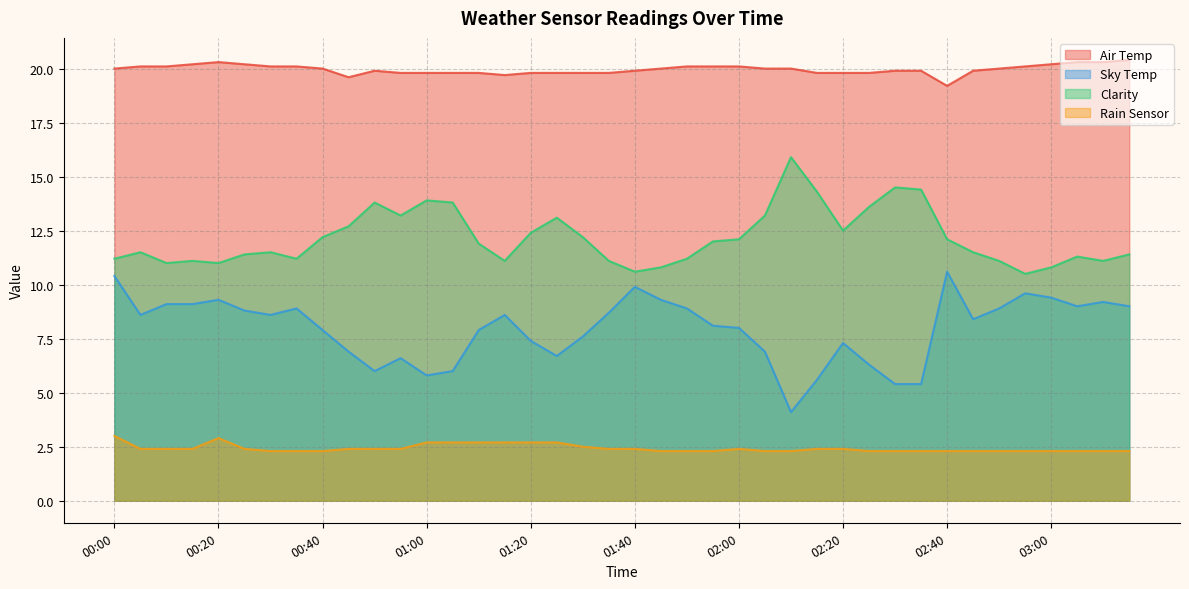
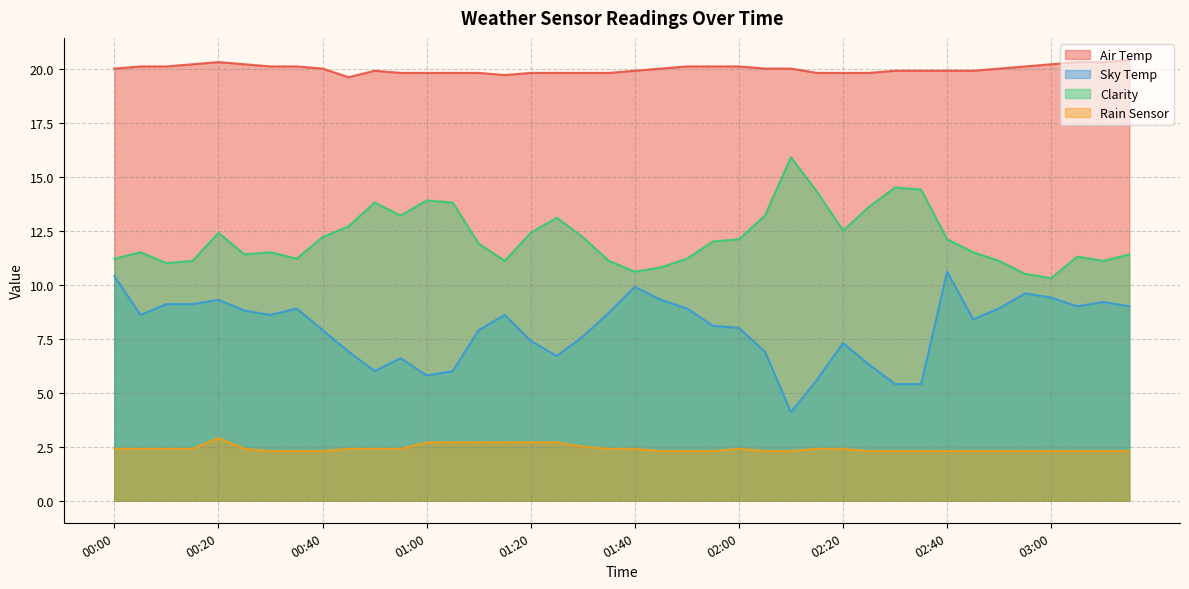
  {
    "Air Temp": {
      "00:00": 20.0,
      "00:20": 20.3,
      "00:40": 20.0,
      "01:00": 19.8,
      "01:20": 19.8,
      "01:40": 19.9,
      "02:00": 20.1,
      "02:20": 19.8,
-     "02:40": 19.2,
+     "02:40": 19.9,
      "03:00": 20.2
    },
    "Sky Temp": {
      "00:00": 10.4,
      "00:20": 9.3,
      "00:40": 7.9,
      "01:00": 5.8,
      "01:20": 7.4,
      "01:40": 9.9,
      "02:00": 8.0,
      "02:20": 7.3,
      "02:40": 10.6,
      "03:00": 9.4
    },
    "Clarity": {
      "00:00": 11.2,
-     "00:20": 11.0,
+     "00:20": 12.4,
      "00:40": 12.2,
      "01:00": 13.9,
      "01:20": 12.4,
      "01:40": 10.6,
      "02:00": 12.1,
      "02:20": 12.5,
      "02:40": 12.1,
-     "03:00": 10.8
+     "03:00": 10.3
    },
    "Rain Sensor": {
-     "00:00": 3.0,
+     "00:00": 2.4,
      "00:20": 2.9,
      "00:40": 2.3,
      "01:00": 2.7,
      "01:20": 2.7,
      "01:40": 2.4,
      "02:00": 2.4,
      "02:20": 2.4,
      "02:40": 2.3,
      "03:00": 2.3
    }
  }
